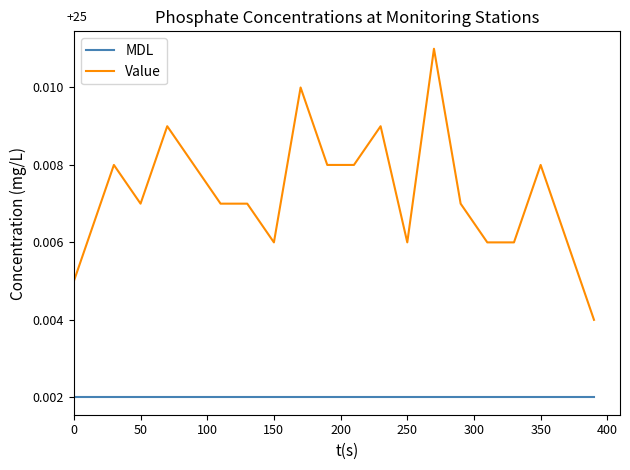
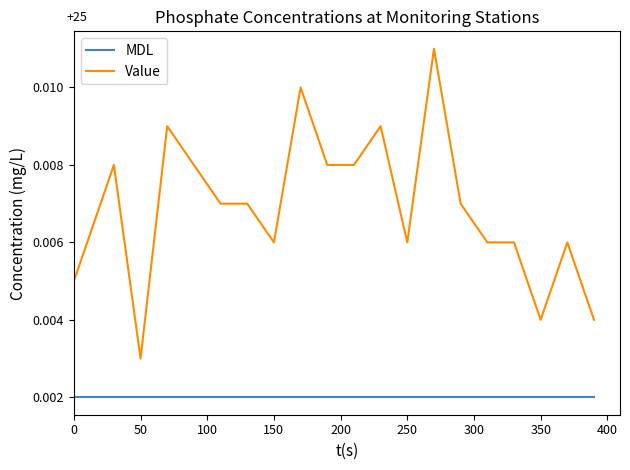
  {
    "MDL": {
      "0": 0.002,
      "50": 0.002,
      "150": 0.002,
      "250": 0.002,
      "350": 0.002
    },
    "Value": {
      "0": 0.005,
-     "50": 0.007,
+     "50": 0.003,
      "150": 0.006,
      "250": 0.006,
-     "350": 0.008
+     "350": 0.004
    }
  }
